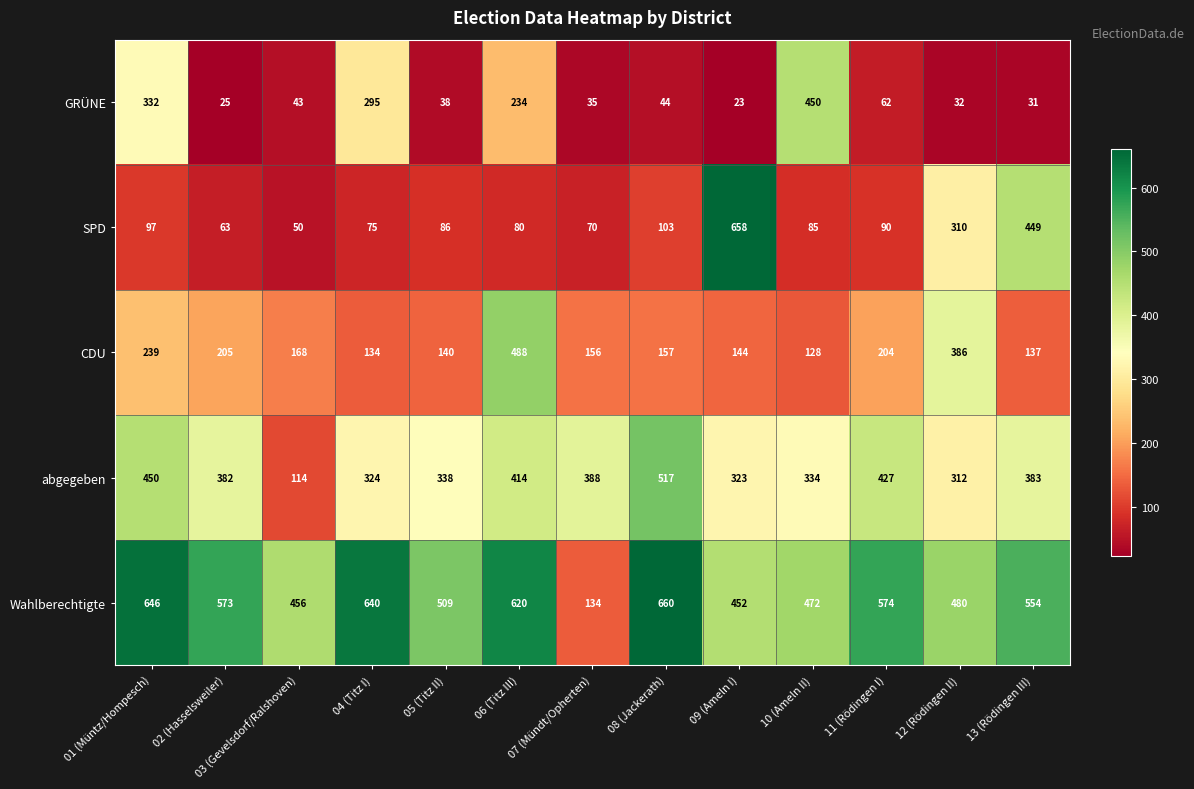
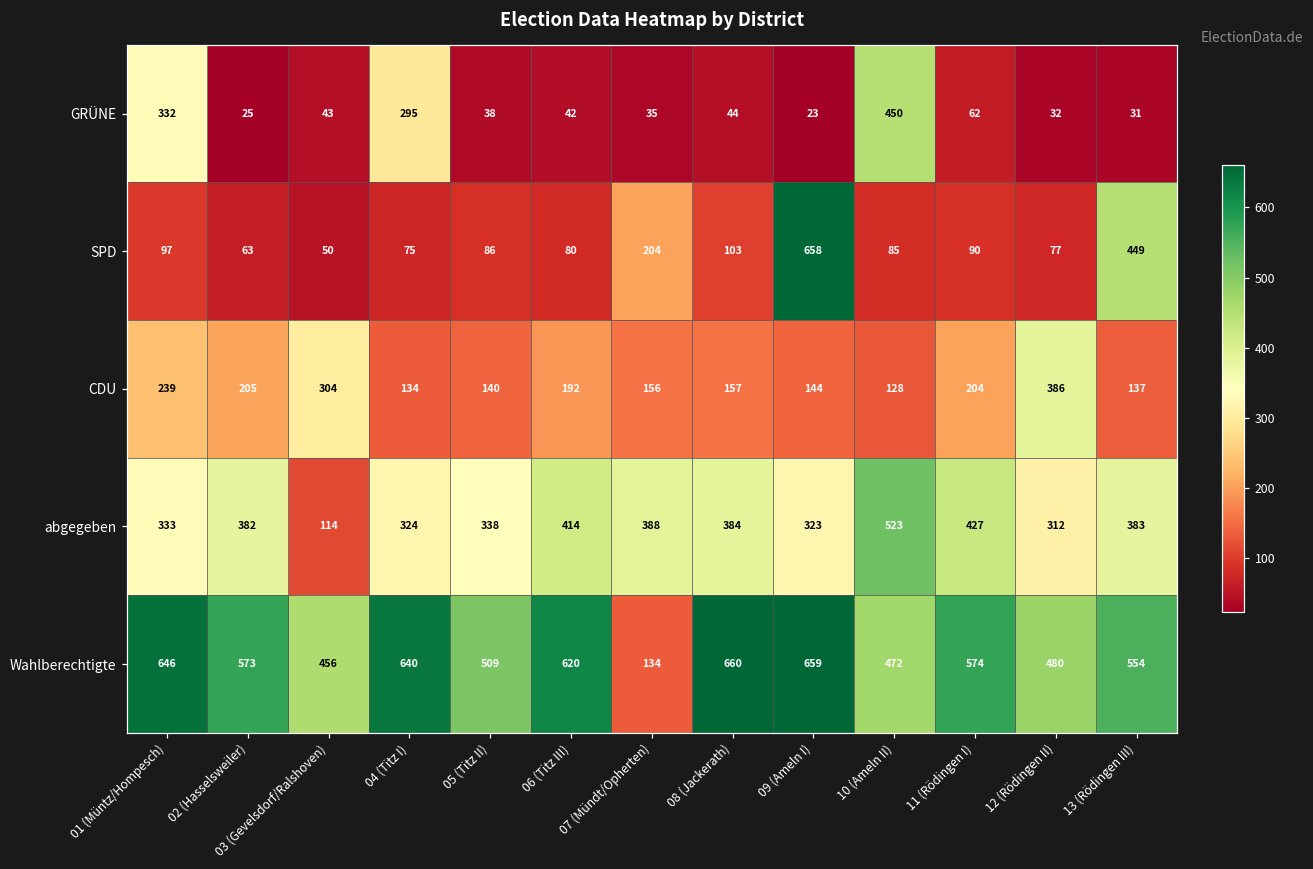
  {
    "GRÜNE": {
      "01 (Müntz/Hompesch)": 332,
      "02 (Hasselsweiler)": 25,
      "03 (Gevelsdorf/Ralshoven)": 43,
      "04 (Titz I)": 295,
      "05 (Titz II)": 38,
-     "06 (Titz III)": 234,
+     "06 (Titz III)": 42,
      "07 (Mündt/Opherten)": 35,
      "08 (Jackerath)": 44,
      "09 (Ameln I)": 23,
      "10 (Ameln II)": 450,
      "11 (Rödingen I)": 62,
      "12 (Rödingen II)": 32,
      "13 (Rödingen III)": 31
    },
    "SPD": {
      "01 (Müntz/Hompesch)": 97,
      "02 (Hasselsweiler)": 63,
      "03 (Gevelsdorf/Ralshoven)": 50,
      "04 (Titz I)": 75,
      "05 (Titz II)": 86,
      "06 (Titz III)": 80,
-     "07 (Mündt/Opherten)": 70,
+     "07 (Mündt/Opherten)": 204,
      "08 (Jackerath)": 103,
      "09 (Ameln I)": 658,
      "10 (Ameln II)": 85,
      "11 (Rödingen I)": 90,
-     "12 (Rödingen II)": 310,
+     "12 (Rödingen II)": 77,
      "13 (Rödingen III)": 449
    },
    "CDU": {
      "01 (Müntz/Hompesch)": 239,
      "02 (Hasselsweiler)": 205,
-     "03 (Gevelsdorf/Ralshoven)": 168,
+     "03 (Gevelsdorf/Ralshoven)": 304,
      "04 (Titz I)": 134,
      "05 (Titz II)": 140,
-     "06 (Titz III)": 488,
+     "06 (Titz III)": 192,
      "07 (Mündt/Opherten)": 156,
      "08 (Jackerath)": 157,
      "09 (Ameln I)": 144,
      "10 (Ameln II)": 128,
      "11 (Rödingen I)": 204,
      "12 (Rödingen II)": 386,
      "13 (Rödingen III)": 137
    },
    "abgegeben": {
-     "01 (Müntz/Hompesch)": 450,
+     "01 (Müntz/Hompesch)": 333,
      "02 (Hasselsweiler)": 382,
      "03 (Gevelsdorf/Ralshoven)": 114,
      "04 (Titz I)": 324,
      "05 (Titz II)": 338,
      "06 (Titz III)": 414,
      "07 (Mündt/Opherten)": 388,
-     "08 (Jackerath)": 517,
+     "08 (Jackerath)": 384,
      "09 (Ameln I)": 323,
-     "10 (Ameln II)": 334,
+     "10 (Ameln II)": 523,
      "11 (Rödingen I)": 427,
      "12 (Rödingen II)": 312,
      "13 (Rödingen III)": 383
    },
    "Wahlberechtigte": {
      "01 (Müntz/Hompesch)": 646,
      "02 (Hasselsweiler)": 573,
      "03 (Gevelsdorf/Ralshoven)": 456,
      "04 (Titz I)": 640,
      "05 (Titz II)": 509,
      "06 (Titz III)": 620,
      "07 (Mündt/Opherten)": 134,
      "08 (Jackerath)": 660,
-     "09 (Ameln I)": 452,
+     "09 (Ameln I)": 659,
      "10 (Ameln II)": 472,
      "11 (Rödingen I)": 574,
      "12 (Rödingen II)": 480,
      "13 (Rödingen III)": 554
    }
  }
